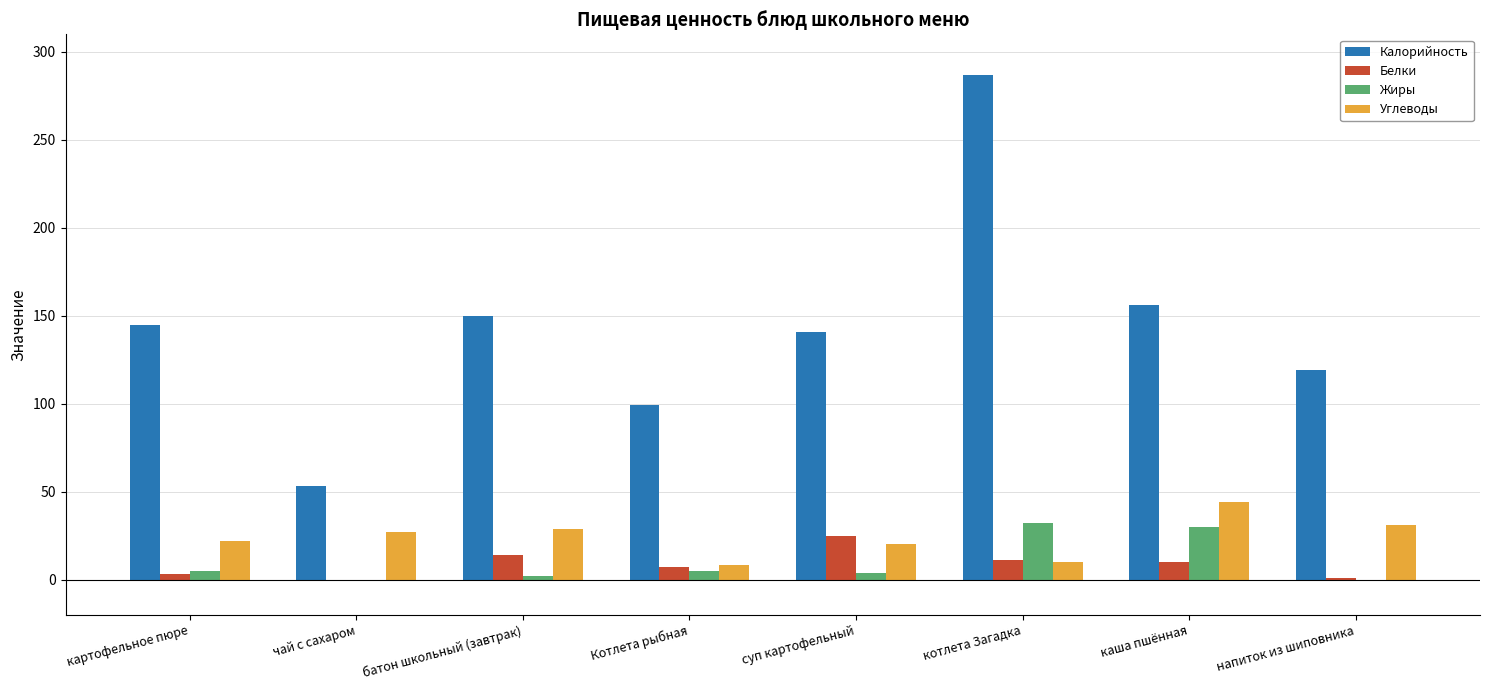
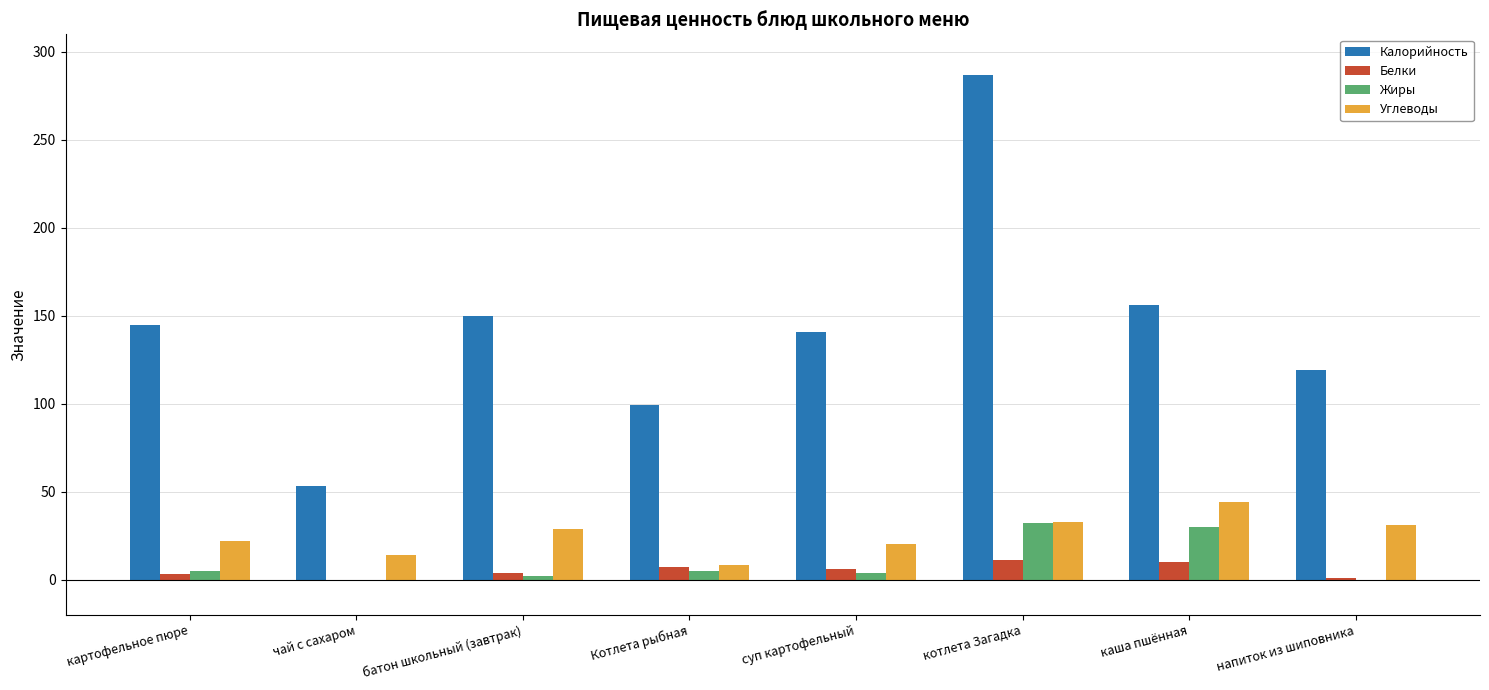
  {
    "Калорийность": {
      "картофельное пюре": 145,
      "чай с сахаром": 53,
      "батон школьный (завтрак)": 150,
      "Котлета рыбная": 99,
      "суп картофельный": 141,
      "котлета Загадка": 287,
      "каша пшённая": 156,
      "напиток из шиповника": 119
    },
    "Белки": {
      "картофельное пюре": 3,
      "чай с сахаром": 0,
-     "батон школьный (завтрак)": 14,
+     "батон школьный (завтрак)": 4,
      "Котлета рыбная": 7,
-     "суп картофельный": 25,
+     "суп картофельный": 6,
      "котлета Загадка": 11,
      "каша пшённая": 10
    },
    "Жиры": {
      "картофельное пюре": 5,
      "чай с сахаром": 0,
      "батон школьный (завтрак)": 2,
      "Котлета рыбная": 5,
      "суп картофельный": 4,
      "котлета Загадка": 32,
      "каша пшённая": 30,
      "напиток из шиповника": 0
    },
    "Углеводы": {
      "картофельное пюре": 22,
-     "чай с сахаром": 27,
+     "чай с сахаром": 14,
      "батон школьный (завтрак)": 29,
      "Котлета рыбная": 8,
      "суп картофельный": 20,
-     "котлета Загадка": 10,
+     "котлета Загадка": 33,
      "каша пшённая": 44,
      "напиток из шиповника": 31
    }
  }
